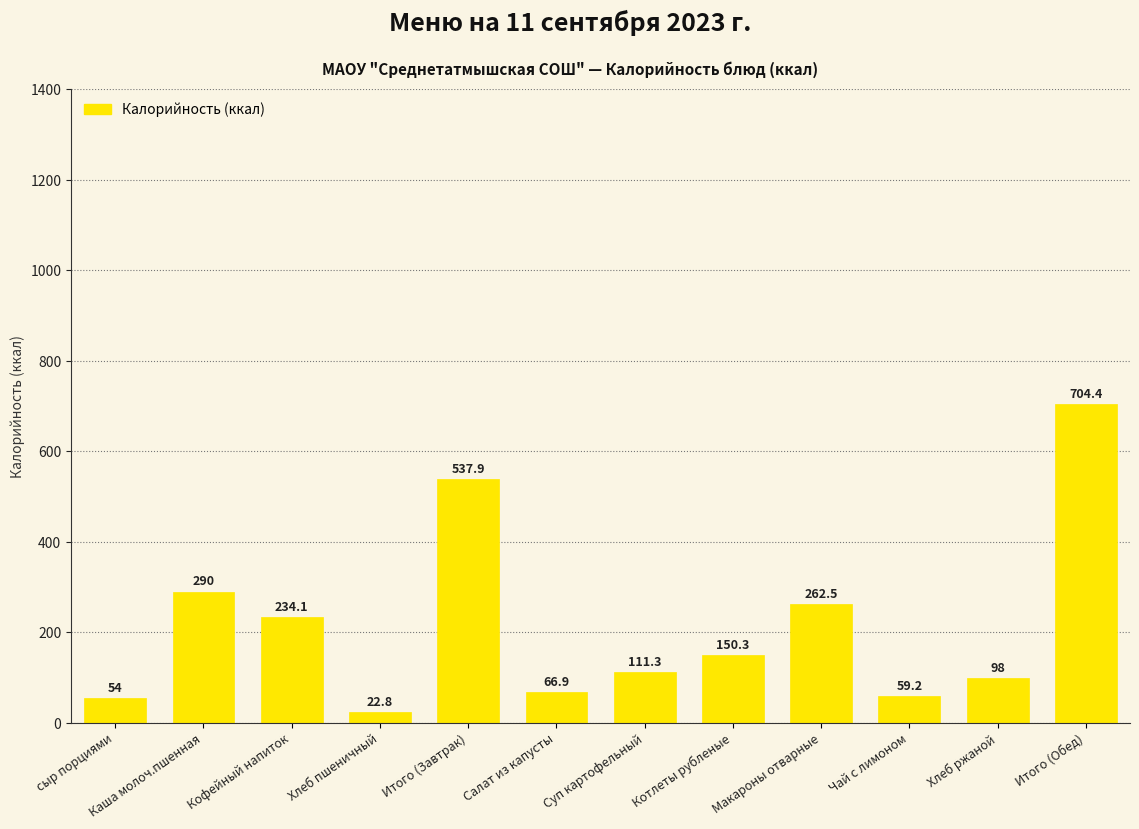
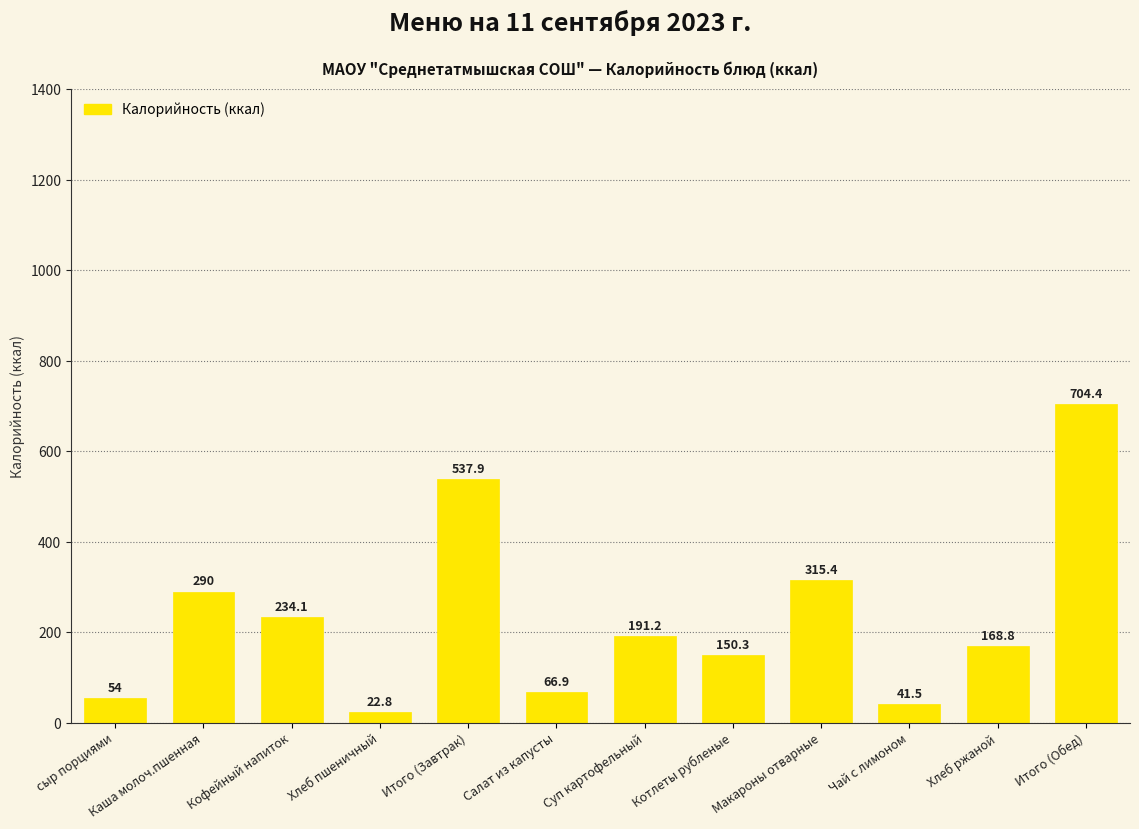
  {
    "сыр порциями": 54,
    "Каша молоч.пшенная": 290,
    "Кофейный напиток": 234.1,
    "Хлеб пшеничный": 22.8,
    "Итого (Завтрак)": 537.9,
    "Салат из капусты": 66.9,
-   "Суп картофельный": 111.3,
+   "Суп картофельный": 191.2,
    "Котлеты рубленые": 150.3,
-   "Макароны отварные": 262.5,
-   "Чай с лимоном": 59.2,
-   "Хлеб ржаной": 98,
+   "Макароны отварные": 315.4,
+   "Чай с лимоном": 41.5,
+   "Хлеб ржаной": 168.8,
    "Итого (Обед)": 704.4
  }
